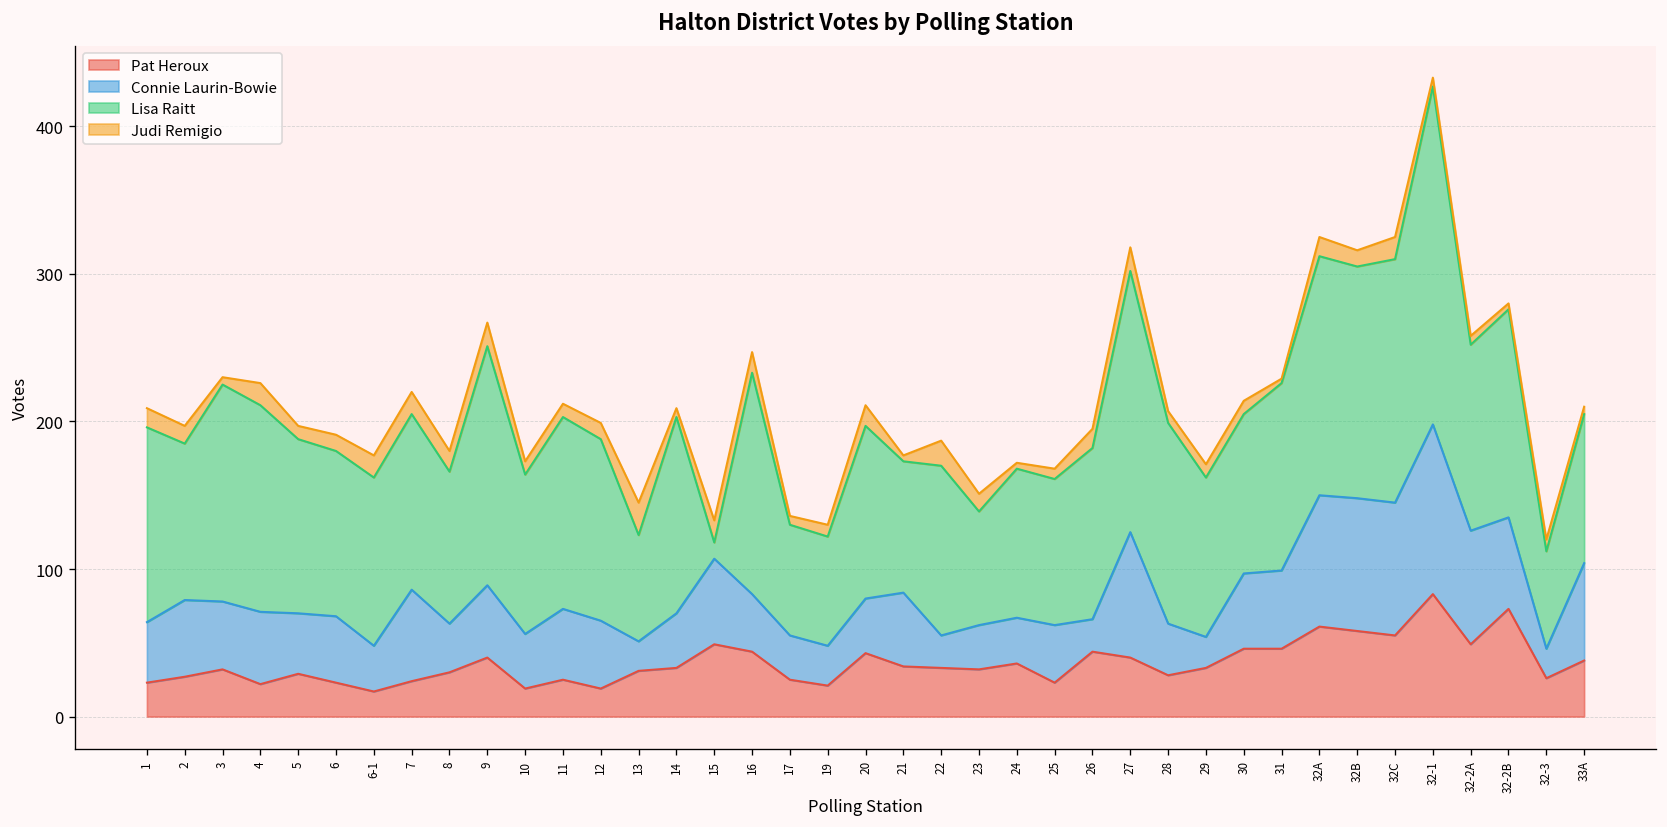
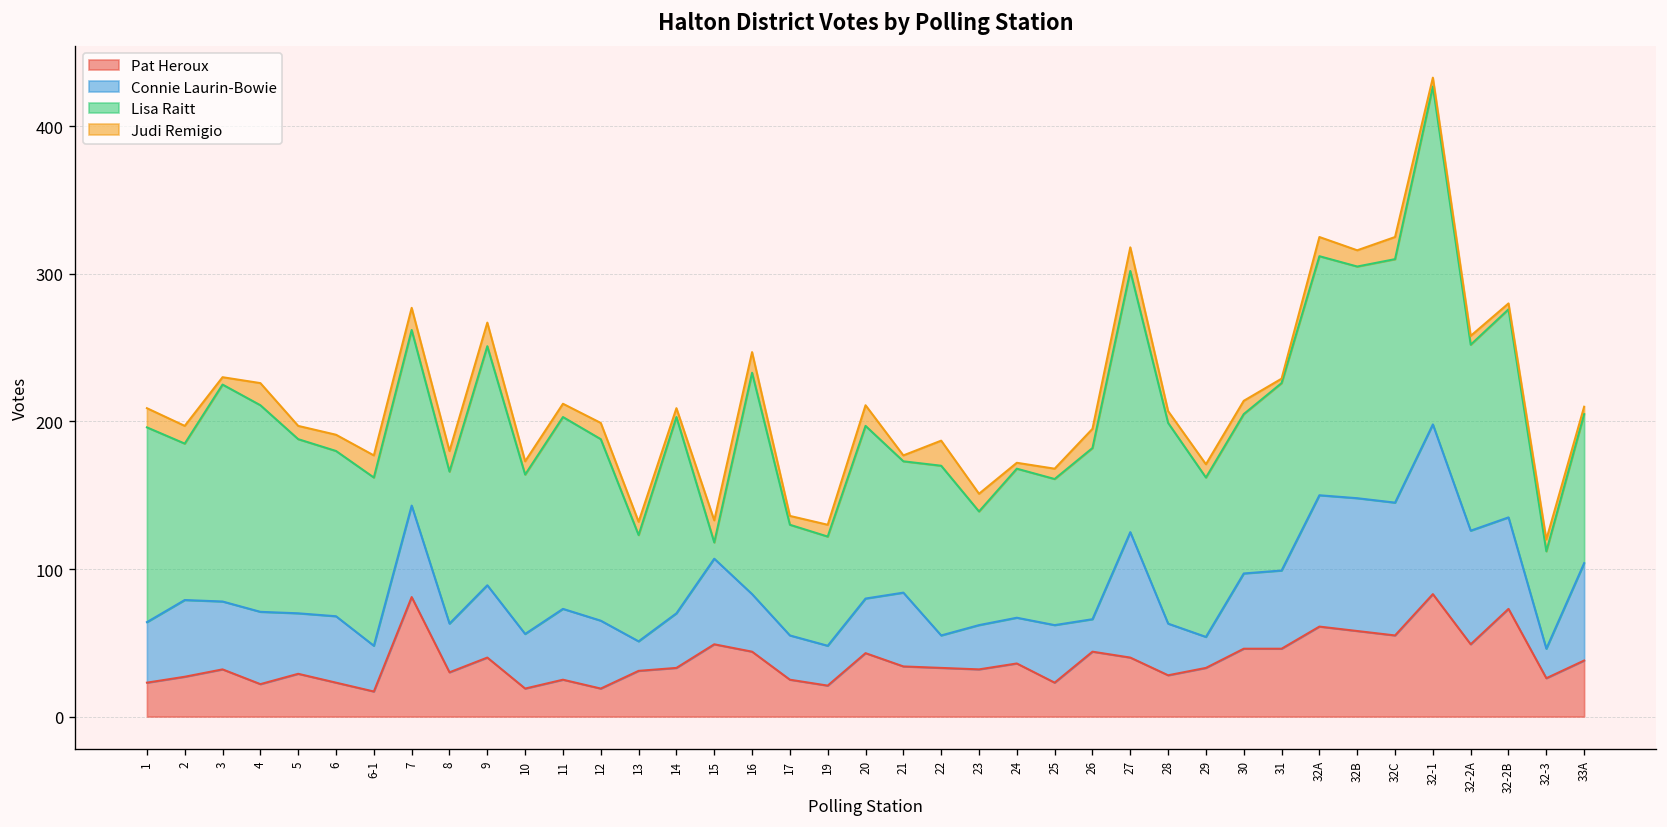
  {
    "Pat Heroux": {
      "1": 23,
      "2": 27,
      "3": 32,
      "4": 22,
      "5": 29,
      "6": 23,
      "6-1": 17,
-     "7": 24,
+     "7": 81,
      "8": 30,
      "9": 40,
      "10": 19,
      "11": 25,
      "12": 19,
      "13": 31,
      "14": 33,
      "15": 49,
      "16": 44,
      "17": 25,
      "19": 21,
      "20": 43,
      "21": 34,
      "22": 33,
      "23": 32,
      "24": 36,
      "25": 23,
      "26": 44,
      "27": 40,
      "28": 28,
      "29": 33,
      "30": 46,
      "31": 46,
      "32A": 61,
      "32B": 58,
      "32C": 55,
      "32-1": 83,
      "32-2A": 49,
      "32-2B": 73,
      "32-3": 26,
      "33A": 38
    },
    "Connie Laurin-Bowie": {
      "1": 41,
      "2": 52,
      "3": 46,
      "4": 49,
      "5": 41,
      "6": 45,
      "6-1": 31,
      "7": 62,
      "8": 33,
      "9": 49,
      "10": 37,
      "11": 48,
      "12": 46,
      "13": 20,
      "14": 37,
      "15": 58,
      "16": 39,
      "17": 30,
      "19": 27,
      "20": 37,
      "21": 50,
      "22": 22,
      "23": 30,
      "24": 31,
      "25": 39,
      "26": 22,
      "27": 85,
      "28": 35,
      "29": 21,
      "30": 51,
      "31": 53,
      "32A": 89,
      "32B": 90,
      "32C": 90,
      "32-1": 115,
      "32-2A": 77,
      "32-2B": 62,
      "32-3": 20,
      "33A": 66
    },
    "Lisa Raitt": {
      "1": 132,
      "2": 106,
      "3": 147,
      "4": 140,
      "5": 118,
      "6": 112,
      "6-1": 114,
      "7": 119,
      "8": 103,
      "9": 162,
      "10": 108,
      "11": 130,
      "12": 123,
      "13": 72,
      "14": 133,
      "15": 11,
      "16": 150,
      "17": 75,
      "19": 74,
      "20": 117,
      "21": 89,
      "22": 115,
      "23": 77,
      "24": 101,
      "25": 99,
      "26": 116,
      "27": 177,
      "28": 136,
      "29": 108,
      "30": 108,
      "31": 127,
      "32A": 162,
      "32B": 157,
      "32C": 165,
      "32-1": 229,
      "32-2A": 126,
      "32-2B": 141,
      "32-3": 66,
      "33A": 101
    },
    "Judi Remigio": {
      "1": 13,
      "2": 12,
      "3": 5,
      "4": 15,
      "5": 9,
      "6": 11,
      "6-1": 15,
      "7": 15,
      "8": 14,
      "9": 16,
      "10": 9,
      "11": 9,
      "12": 11,
-     "13": 22,
+     "13": 9,
      "14": 6,
      "15": 15,
      "16": 14,
      "17": 6,
      "19": 8,
      "20": 14,
      "21": 4,
      "22": 17,
      "23": 12,
      "24": 4,
      "25": 7,
      "26": 13,
      "27": 16,
      "28": 8,
      "29": 9,
      "30": 9,
      "31": 3,
      "32A": 13,
      "32B": 11,
      "32C": 15,
      "32-1": 6,
      "32-2A": 6,
      "32-2B": 4,
      "32-3": 8,
      "33A": 5
    }
  }
